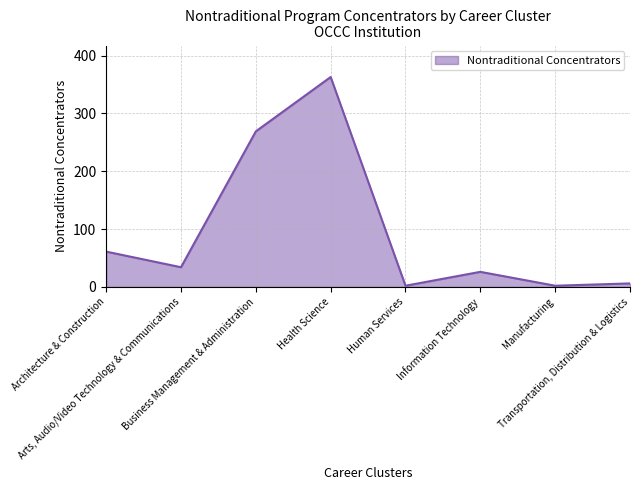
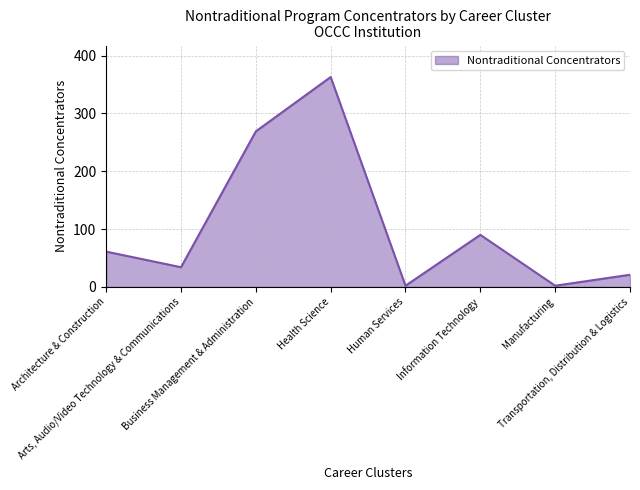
  {
    "Architecture & Construction": 60,
    "Arts, Audio/Video Technology & Communications": 30,
    "Business Management & Administration": 270,
    "Health Science": 360,
    "Human Services": 0,
-   "Information Technology": 30,
+   "Information Technology": 90,
    "Manufacturing": 0,
-   "Transportation, Distribution & Logistics": 10
+   "Transportation, Distribution & Logistics": 20
  }
